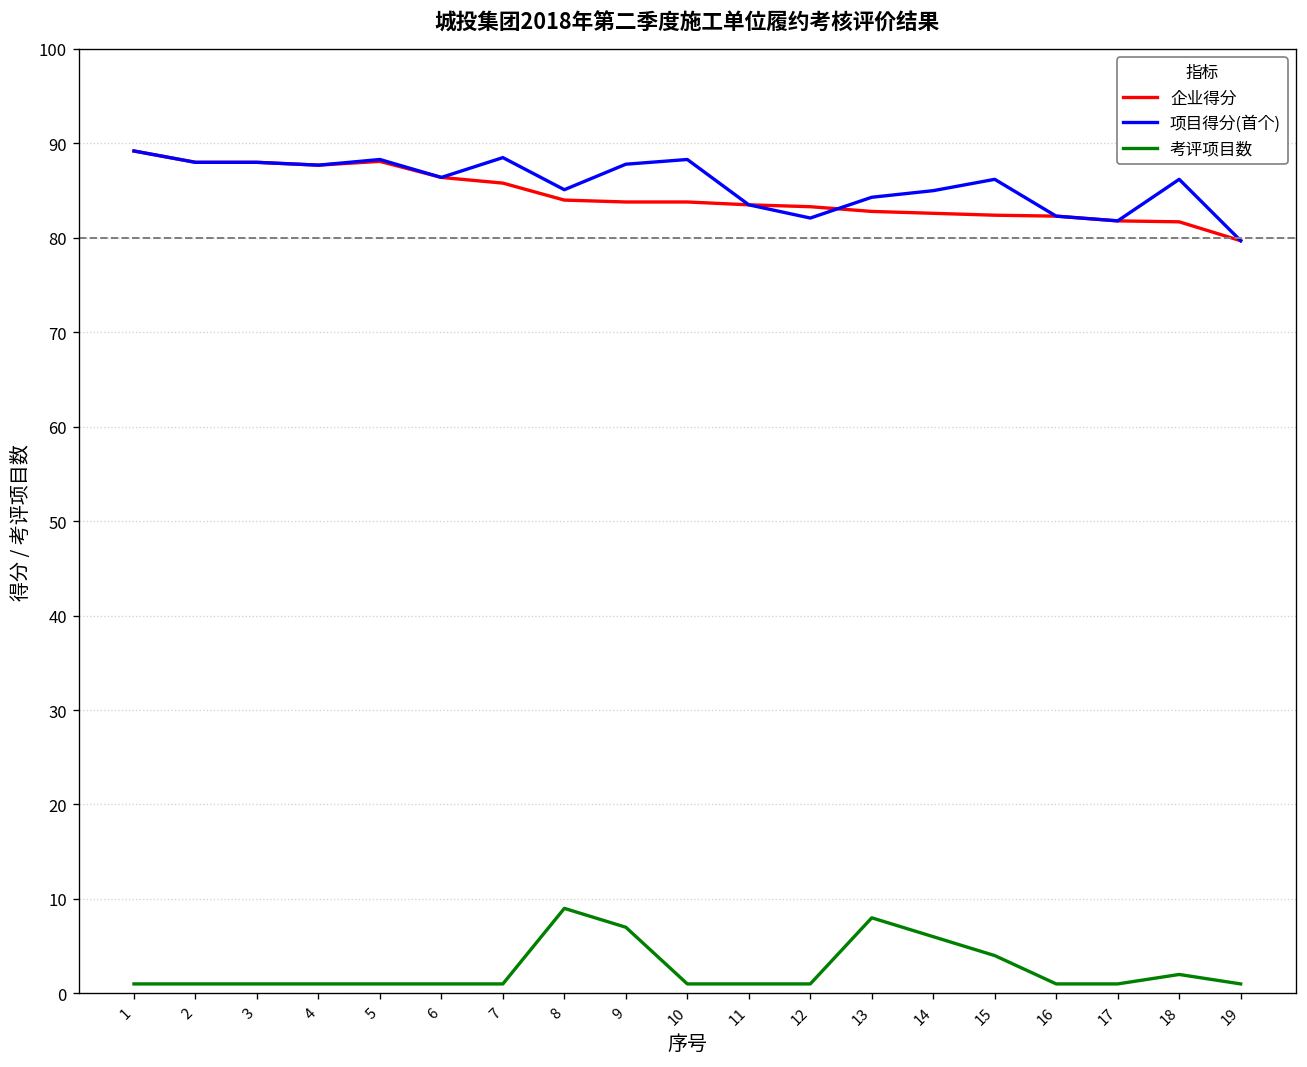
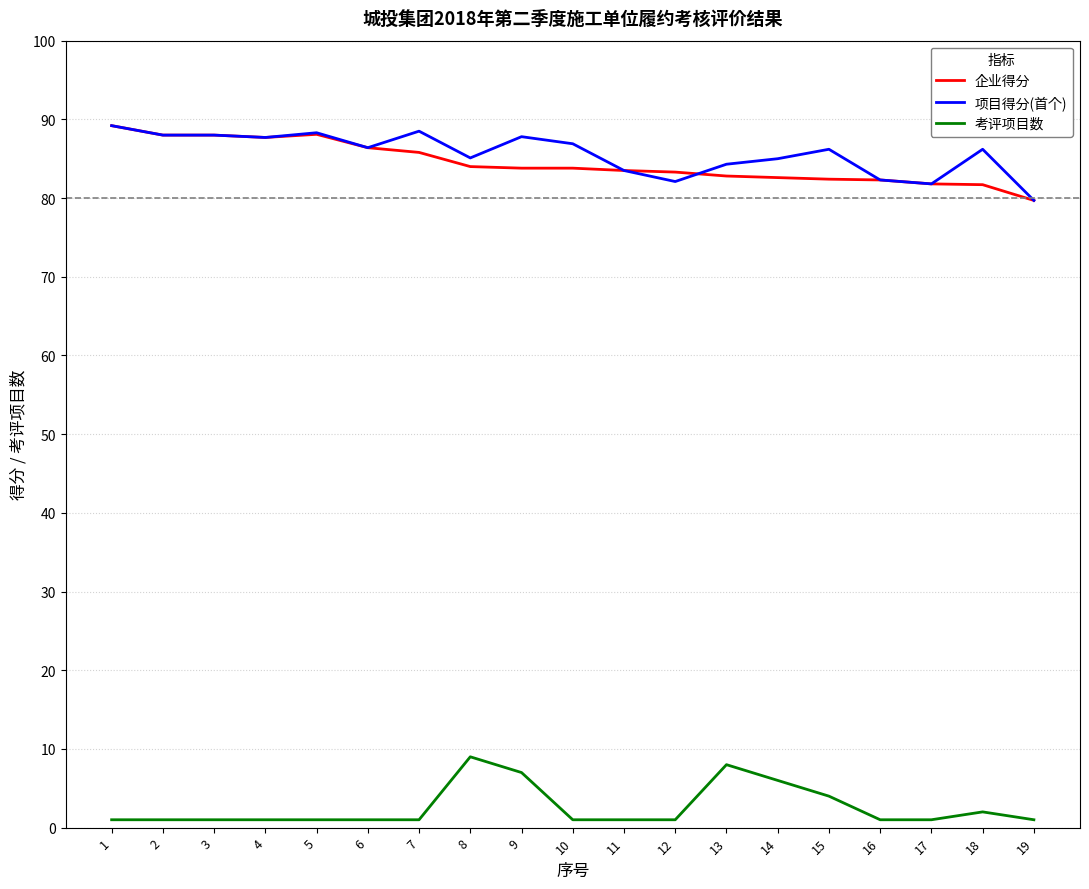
  {
    "企业得分": {
      "7": 86,
      "8": 84,
      "9": 84,
      "10": 84,
      "12": 83,
      "13": 83,
      "14": 83,
      "15": 82,
      "18": 82
    },
    "项目得分(首个)": {
      "7": 89,
      "8": 85,
      "9": 88,
-     "10": 88,
+     "10": 87,
      "12": 82,
      "13": 84,
      "14": 85,
      "15": 86,
      "18": 86
    },
    "考评项目数": {
      "1": 1,
      "2": 1,
      "3": 1,
      "4": 1,
      "5": 1,
      "6": 1,
      "7": 1,
      "8": 9,
      "9": 7,
      "10": 1,
      "11": 1,
      "12": 1,
      "13": 8,
      "14": 6,
      "15": 4,
      "16": 1,
      "17": 1,
      "18": 2,
      "19": 1
    }
  }
